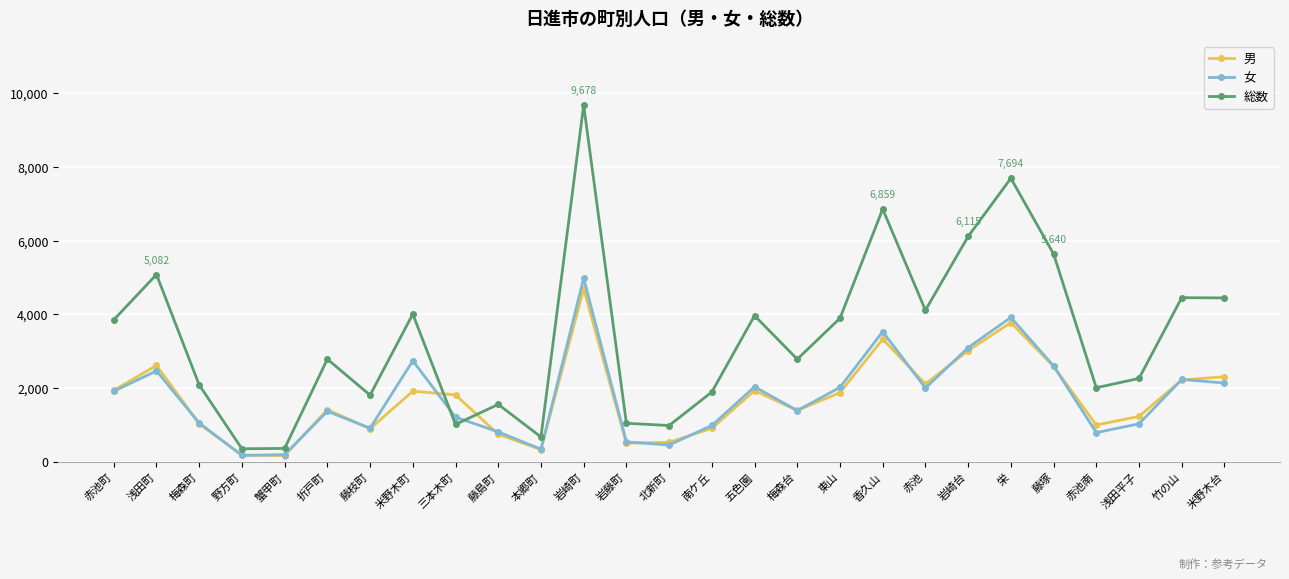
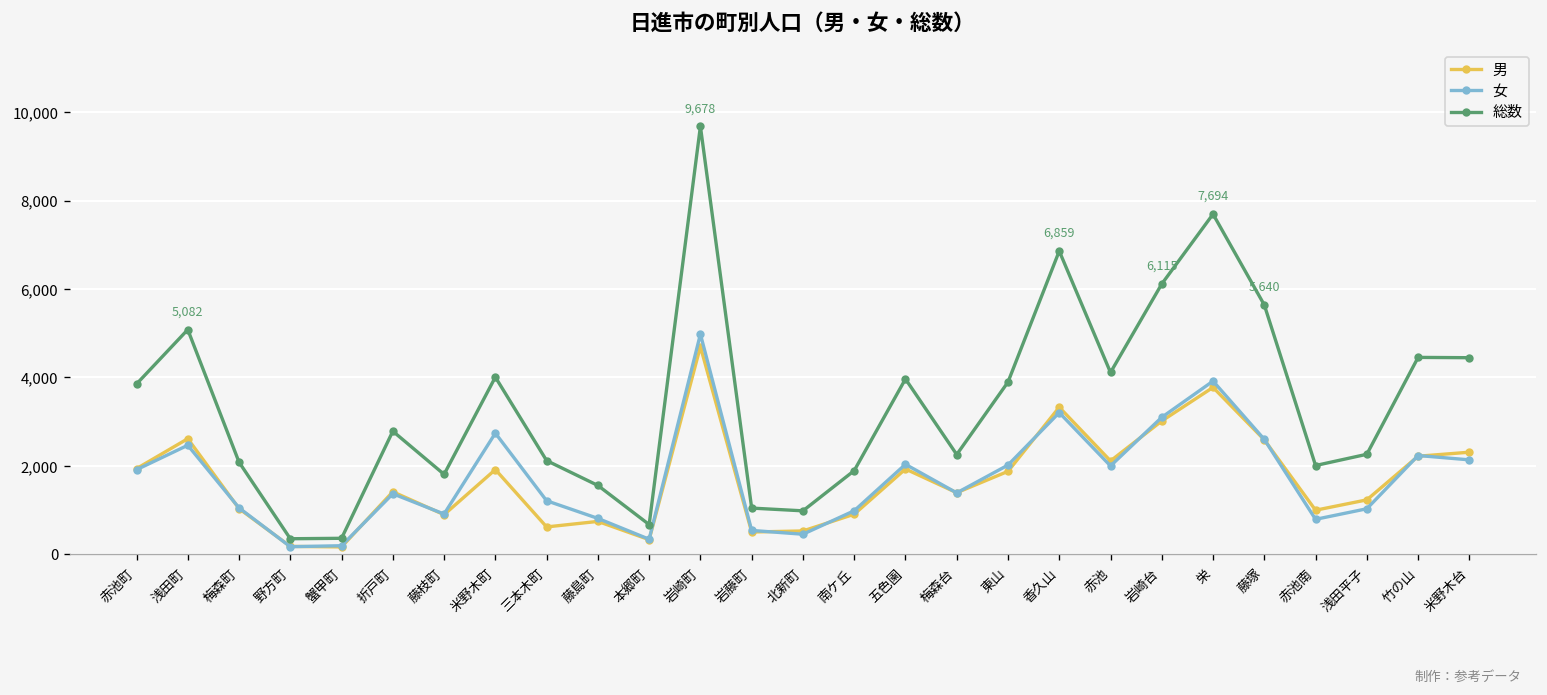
  {
    "男": {
      "浅田町": "2,600",
      "米野木町": "1,900",
-     "三本木町": "1,800",
+     "三本木町": "600",
      "岩崎町": "4,700",
      "北新町": "500",
      "南ケ丘": "900",
      "五色園": "1,900",
      "東山": "1,900",
      "香久山": "3,300",
      "赤池": "2,100",
      "岩崎台": "3,000",
      "栄": "3,800",
      "赤池南": "1,000",
      "浅田平子": "1,200",
      "米野木台": "2,300"
    },
    "女": {
      "浅田町": "2,500",
      "米野木町": "2,700",
      "三本木町": "1,200",
      "岩崎町": "5,000",
      "北新町": "500",
      "南ケ丘": "1,000",
      "五色園": "2,000",
      "東山": "2,000",
-     "香久山": "3,500",
+     "香久山": "3,200",
      "赤池": "2,000",
      "岩崎台": "3,100",
      "栄": "3,900",
      "赤池南": "800",
      "浅田平子": "1,000",
      "米野木台": "2,100"
    },
    "総数": {
      "赤池町": "3,900",
      "梅森町": "2,100",
      "野方町": "400",
      "蟹甲町": "400",
      "折戸町": "2,800",
      "藤枝町": "1,800",
      "米野木町": "4,000",
-     "三本木町": "1,000",
+     "三本木町": "2,100",
      "藤島町": "1,600",
      "本郷町": "700",
      "岩藤町": "1,000",
      "北新町": "1,000",
      "南ケ丘": "1,900",
      "五色園": "4,000",
-     "梅森台": "2,800",
+     "梅森台": "2,300",
      "東山": "3,900",
      "赤池": "4,100",
      "赤池南": "2,000",
      "浅田平子": "2,300",
      "竹の山": "4,500",
      "米野木台": "4,400"
    }
  }
